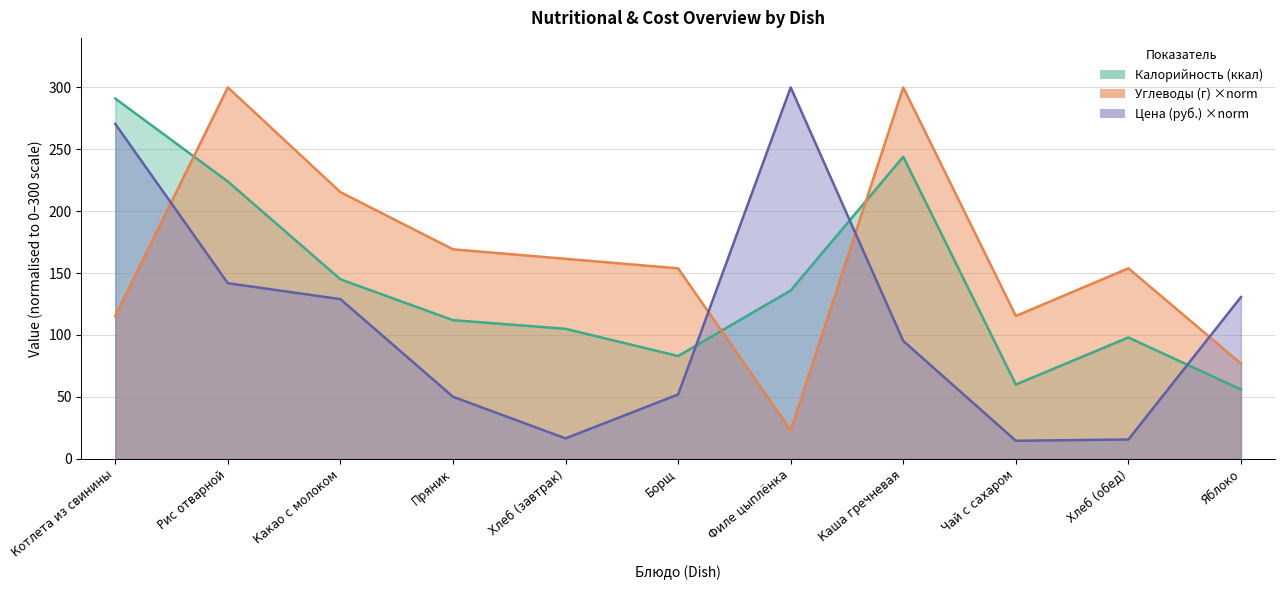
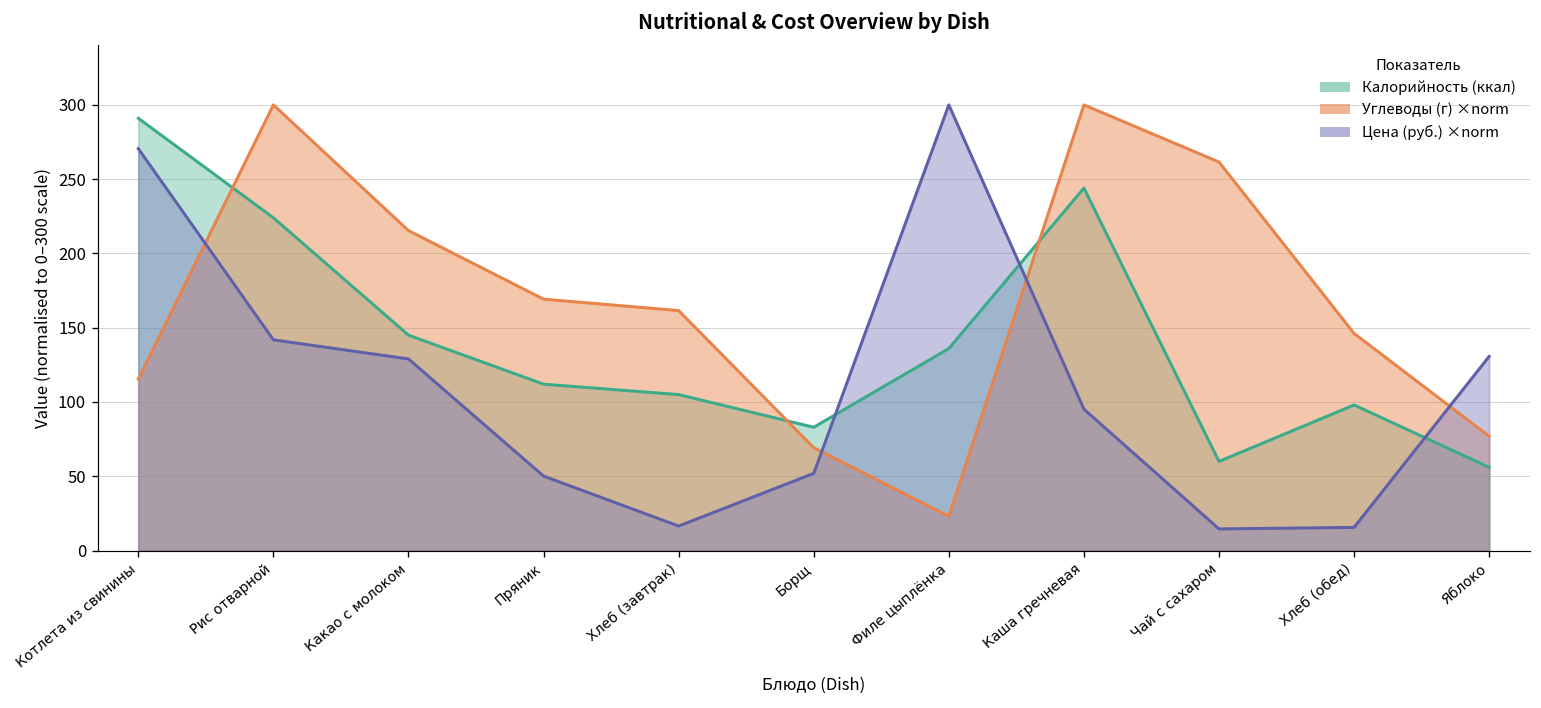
  {
    "Углеводы (г) ×norm": {
      "Котлета из свинины": 115,
      "Рис отварной": 300,
      "Какао с молоком": 215,
      "Пряник": 169,
      "Хлеб (завтрак)": 162,
-     "Борщ": 154,
+     "Борщ": 69,
      "Филе цыплёнка": 23,
      "Каша гречневая": 300,
-     "Чай с сахаром": 115,
-     "Хлеб (обед)": 154,
+     "Чай с сахаром": 262,
+     "Хлеб (обед)": 146,
      "Яблоко": 77
    }
  }
